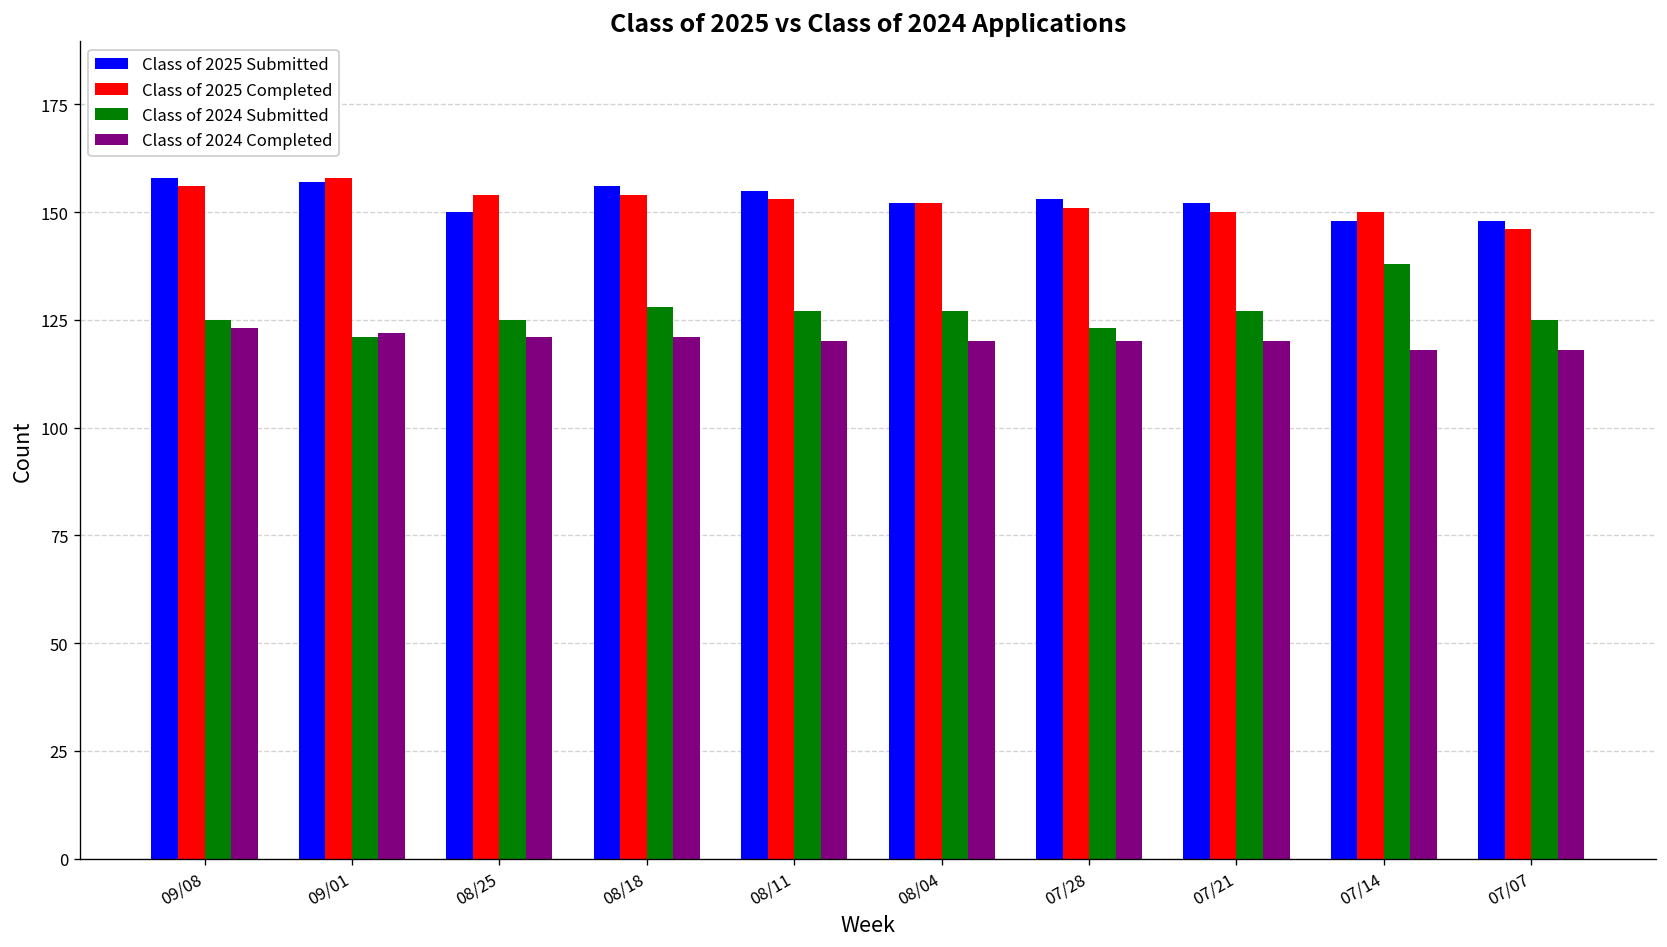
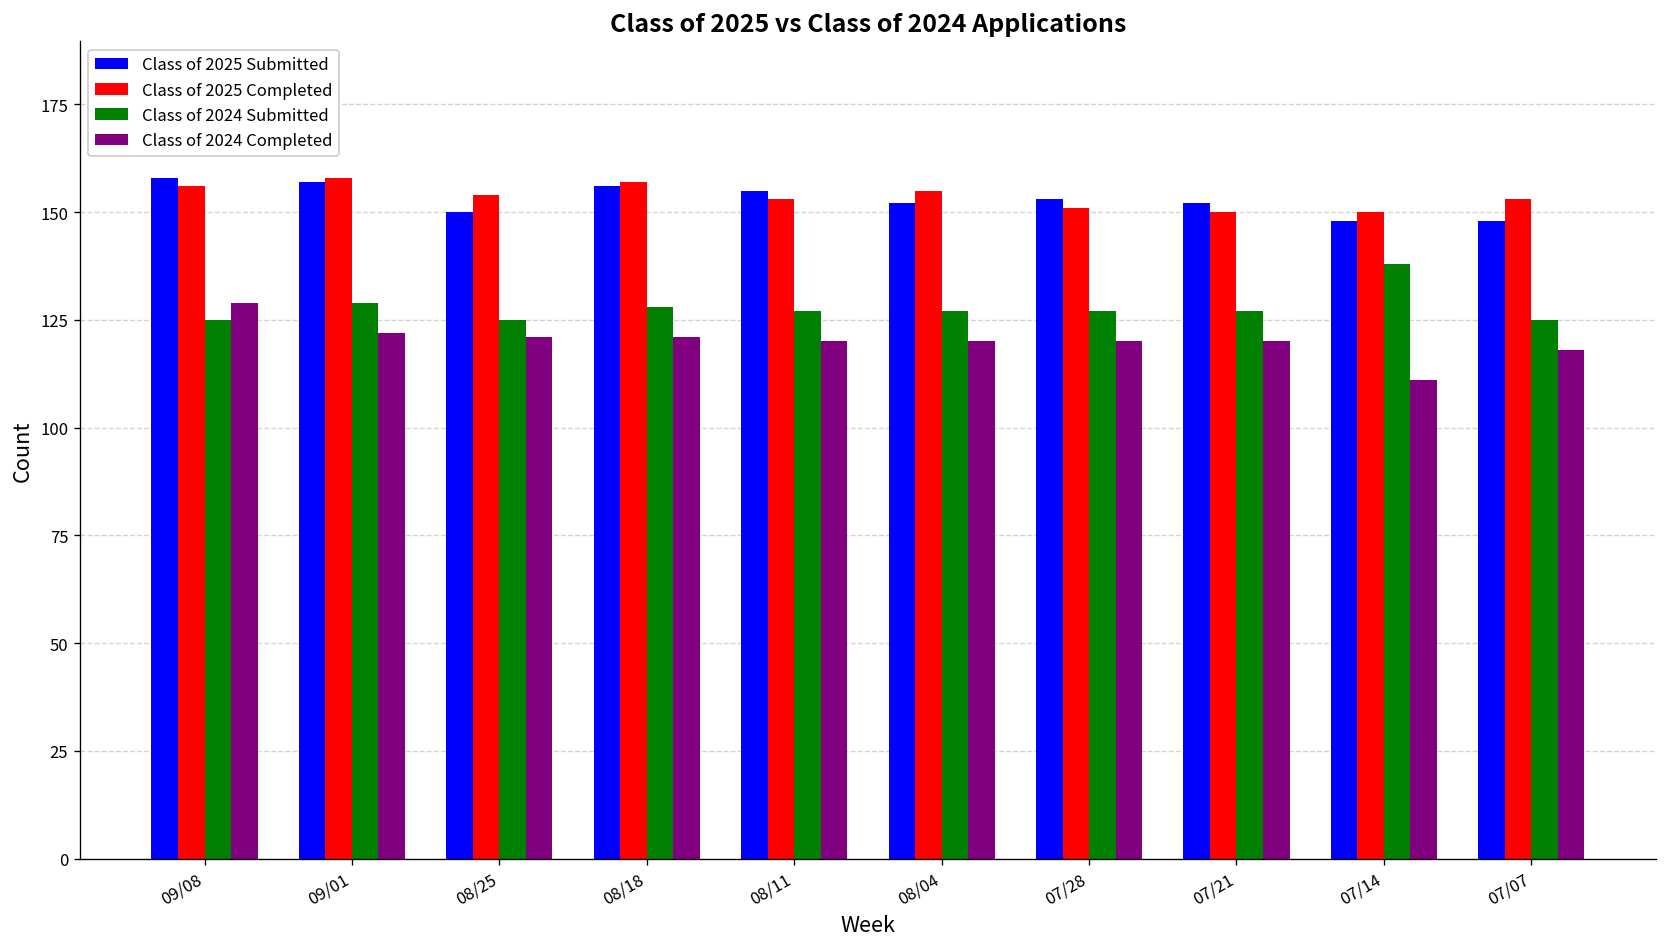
  {
    "Class of 2025 Submitted": {
      "09/08": 158,
      "09/01": 157,
      "08/25": 150,
      "08/18": 156,
      "08/11": 155,
      "08/04": 152,
      "07/28": 153,
      "07/21": 152,
      "07/14": 148,
      "07/07": 148
    },
    "Class of 2025 Completed": {
      "09/08": 156,
      "09/01": 158,
      "08/25": 154,
-     "08/18": 154,
+     "08/18": 157,
      "08/11": 153,
-     "08/04": 152,
+     "08/04": 155,
      "07/28": 151,
      "07/21": 150,
      "07/14": 150,
-     "07/07": 146
+     "07/07": 153
    },
    "Class of 2024 Submitted": {
      "09/08": 125,
-     "09/01": 121,
+     "09/01": 129,
      "08/25": 125,
      "08/18": 128,
      "08/11": 127,
      "08/04": 127,
-     "07/28": 123,
+     "07/28": 127,
      "07/21": 127,
      "07/14": 138,
      "07/07": 125
    },
    "Class of 2024 Completed": {
-     "09/08": 123,
+     "09/08": 129,
      "09/01": 122,
      "08/25": 121,
      "08/18": 121,
      "08/11": 120,
      "08/04": 120,
      "07/28": 120,
      "07/21": 120,
-     "07/14": 118,
+     "07/14": 111,
      "07/07": 118
    }
  }
